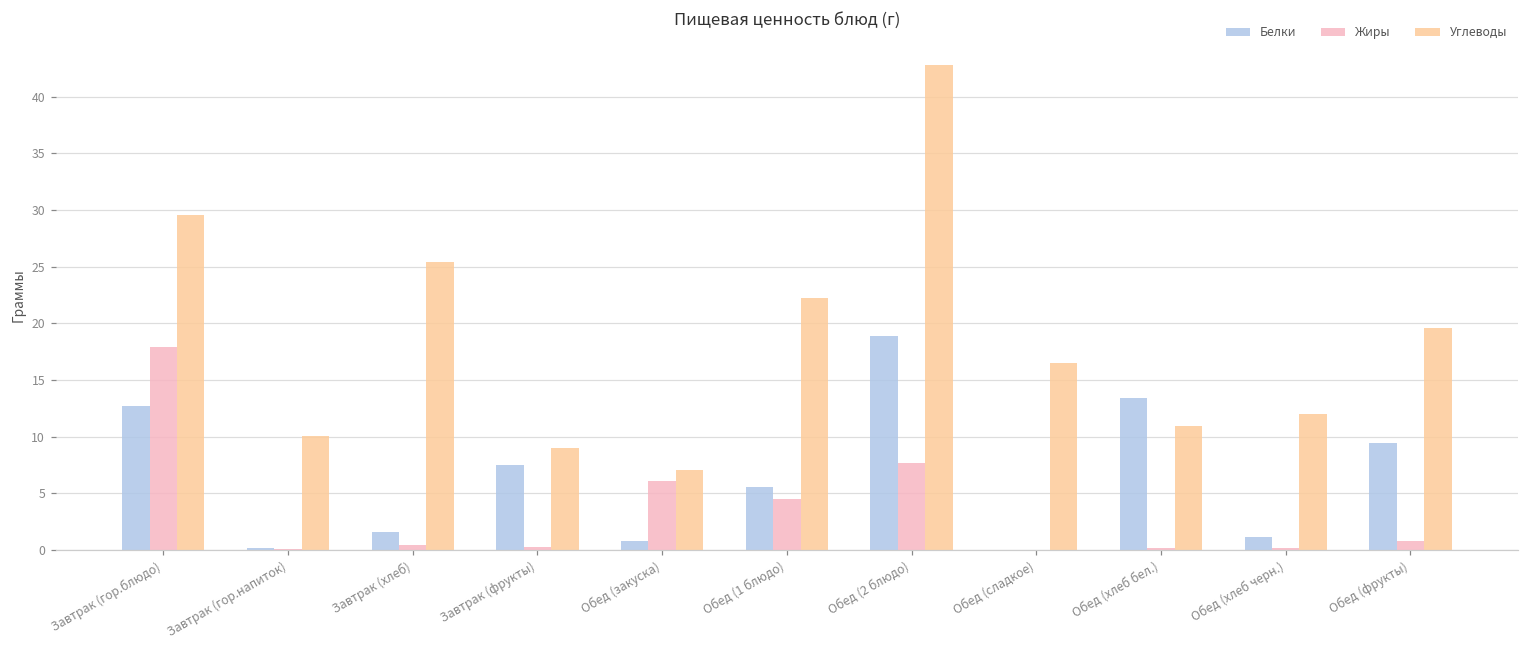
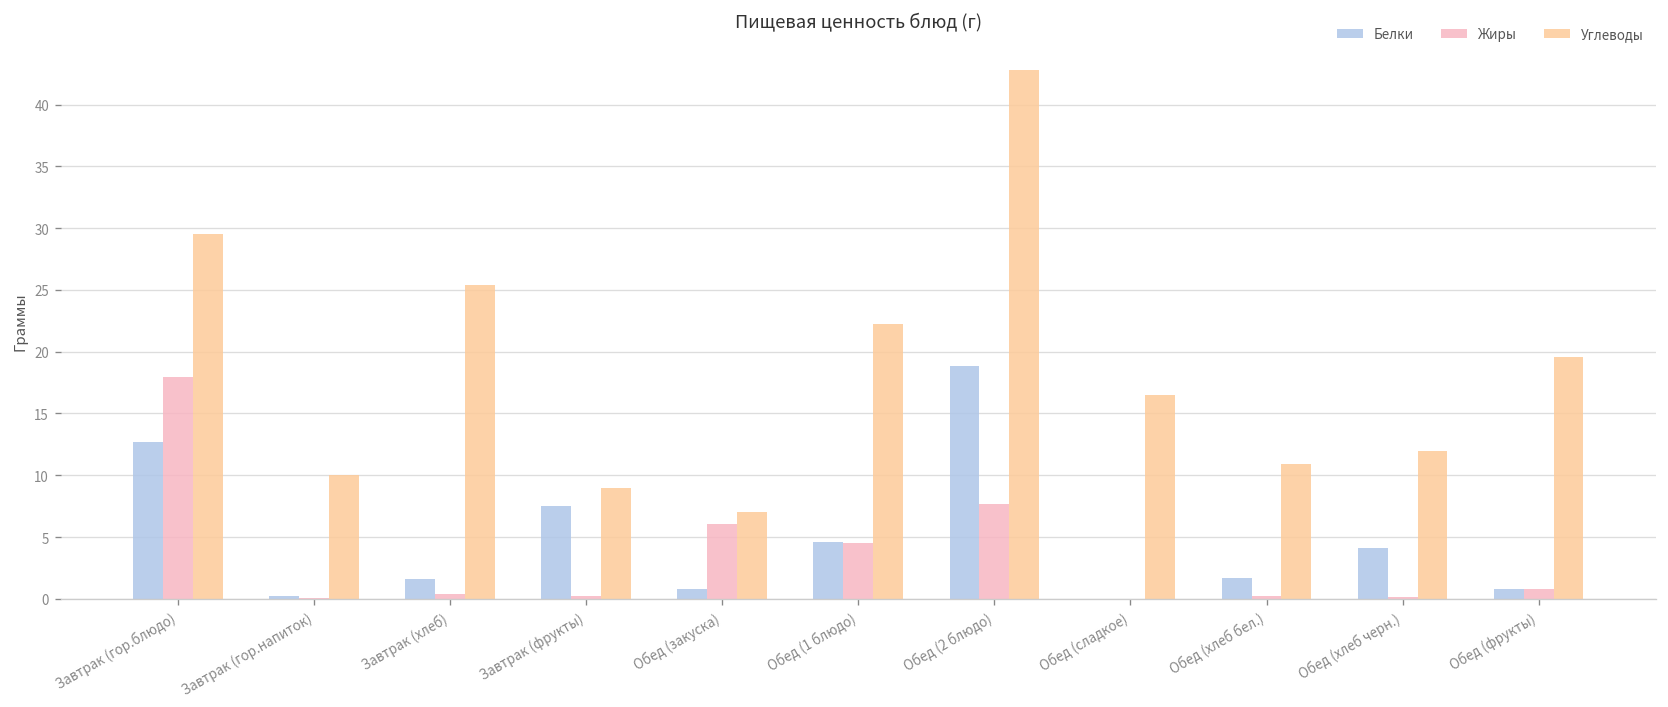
  {
    "Белки": {
      "Завтрак (гор.блюдо)": 12.7,
      "Завтрак (хлеб)": 1.6,
      "Завтрак (фрукты)": 7.5,
      "Обед (закуска)": 0.8,
-     "Обед (1 блюдо)": 5.5,
+     "Обед (1 блюдо)": 4.6,
      "Обед (2 блюдо)": 18.9,
      "Обед (сладкое)": 0.0,
-     "Обед (хлеб бел.)": 13.4,
-     "Обед (хлеб черн.)": 1.1,
-     "Обед (фрукты)": 9.4
+     "Обед (хлеб бел.)": 1.7,
+     "Обед (хлеб черн.)": 4.1,
+     "Обед (фрукты)": 0.8
    }
  }
